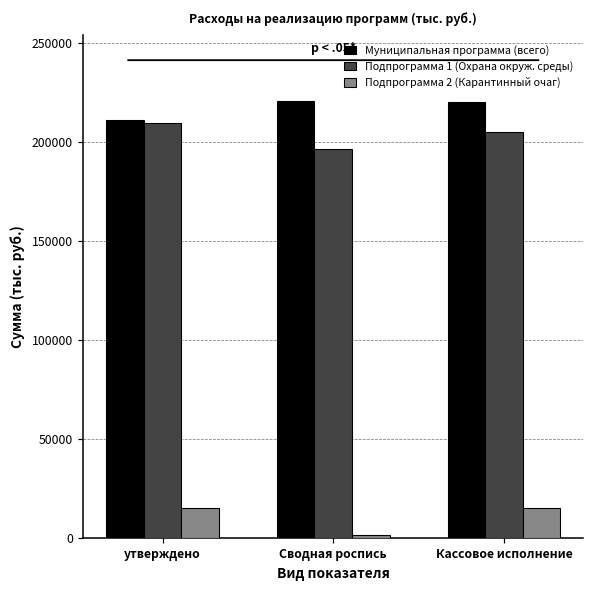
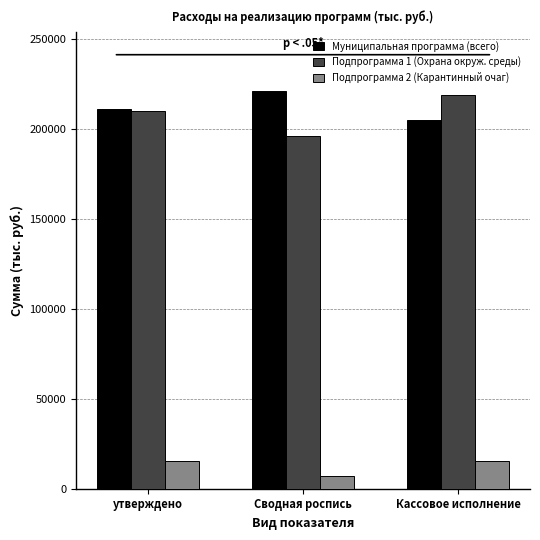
  {
    "Муниципальная программа (всего)": {
      "утверждено": 211000,
      "Сводная роспись": 221000,
-     "Кассовое исполнение": 220000
+     "Кассовое исполнение": 205000
    },
    "Подпрограмма 1 (Охрана окруж. среды)": {
      "утверждено": 210000,
      "Сводная роспись": 196000,
-     "Кассовое исполнение": 205000
+     "Кассовое исполнение": 219000
    },
    "Подпрограмма 2 (Карантинный очаг)": {
      "утверждено": 15000,
-     "Сводная роспись": 1000,
+     "Сводная роспись": 7000,
      "Кассовое исполнение": 15000
    }
  }
